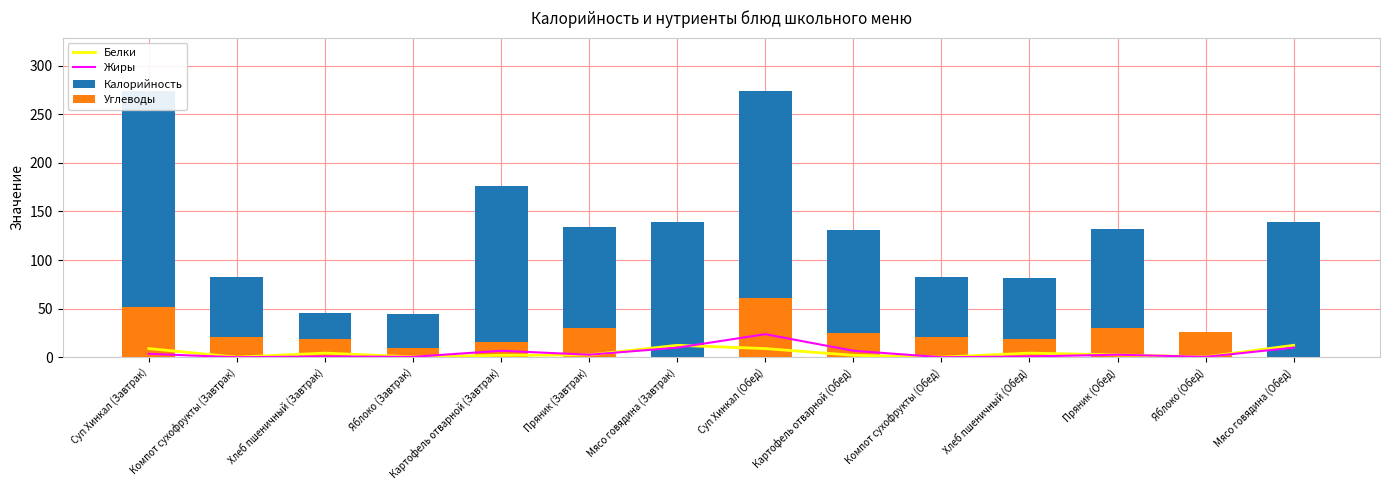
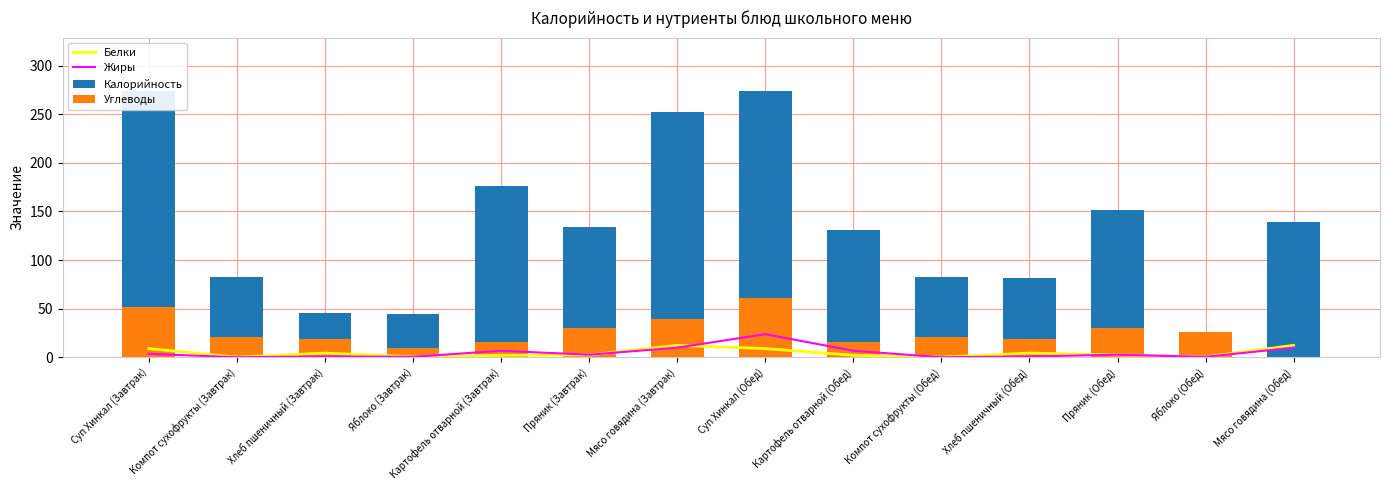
  {
    "Белки": {
      "Суп Хинкал (Завтрак)": 10,
      "Хлеб пшеничный (Завтрак)": 0,
      "Картофель отварной (Завтрак)": 0,
      "Суп Хинкал (Обед)": 10,
      "Картофель отварной (Обед)": 0,
      "Хлеб пшеничный (Обед)": 0
    },
    "Калорийность": {
      "Компот сухофрукты (Завтрак)": 80,
      "Хлеб пшеничный (Завтрак)": 50,
      "Яблоко (Завтрак)": 40,
      "Картофель отварной (Завтрак)": 180,
      "Пряник (Завтрак)": 130,
-     "Мясо говядина (Завтрак)": 140,
+     "Мясо говядина (Завтрак)": 250,
      "Суп Хинкал (Обед)": 270,
      "Картофель отварной (Обед)": 130,
      "Компот сухофрукты (Обед)": 80,
      "Хлеб пшеничный (Обед)": 80,
-     "Пряник (Обед)": 130,
+     "Пряник (Обед)": 150,
      "Мясо говядина (Обед)": 140
    },
    "Жиры": {
      "Суп Хинкал (Завтрак)": 0,
      "Хлеб пшеничный (Завтрак)": 0,
      "Картофель отварной (Завтрак)": 10,
      "Суп Хинкал (Обед)": 20,
      "Картофель отварной (Обед)": 10,
      "Хлеб пшеничный (Обед)": 0
    },
    "Углеводы": {
-     "Мясо говядина (Завтрак)": 0,
-     "Картофель отварной (Обед)": 25,
+     "Мясо говядина (Завтрак)": 40,
+     "Картофель отварной (Обед)": 16,
      "Яблоко (Обед)": 30
    }
  }
